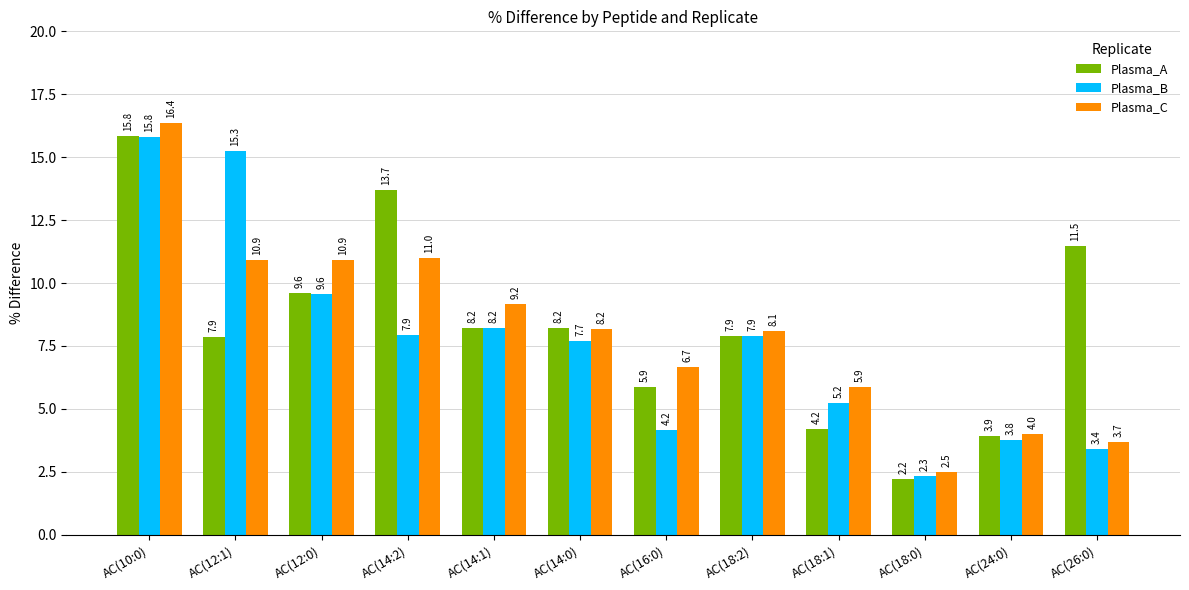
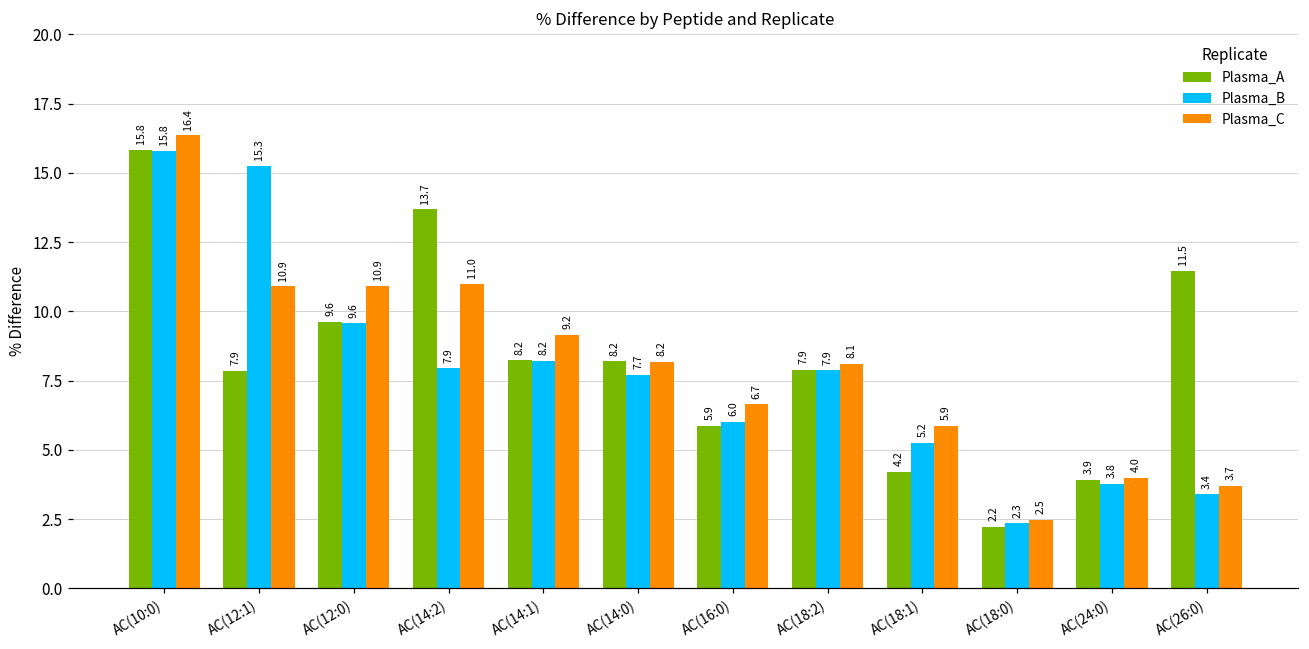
  {
    "Plasma_A": {
      "AC(10:0)": 15.8,
      "AC(12:1)": 7.9,
      "AC(12:0)": 9.6,
      "AC(14:2)": 13.7,
      "AC(14:1)": 8.2,
      "AC(14:0)": 8.2,
      "AC(16:0)": 5.9,
      "AC(18:2)": 7.9,
      "AC(18:1)": 4.2,
      "AC(18:0)": 2.2,
      "AC(24:0)": 3.9,
      "AC(26:0)": 11.5
    },
    "Plasma_B": {
      "AC(10:0)": 15.8,
      "AC(12:1)": 15.3,
      "AC(12:0)": 9.6,
      "AC(14:2)": 7.9,
      "AC(14:1)": 8.2,
      "AC(14:0)": 7.7,
-     "AC(16:0)": 4.2,
+     "AC(16:0)": 6.0,
      "AC(18:2)": 7.9,
      "AC(18:1)": 5.2,
      "AC(18:0)": 2.3,
      "AC(24:0)": 3.8,
      "AC(26:0)": 3.4
    },
    "Plasma_C": {
      "AC(10:0)": 16.4,
      "AC(12:1)": 10.9,
      "AC(12:0)": 10.9,
      "AC(14:2)": 11.0,
      "AC(14:1)": 9.2,
      "AC(14:0)": 8.2,
      "AC(16:0)": 6.7,
      "AC(18:2)": 8.1,
      "AC(18:1)": 5.9,
      "AC(18:0)": 2.5,
      "AC(24:0)": 4.0,
      "AC(26:0)": 3.7
    }
  }
